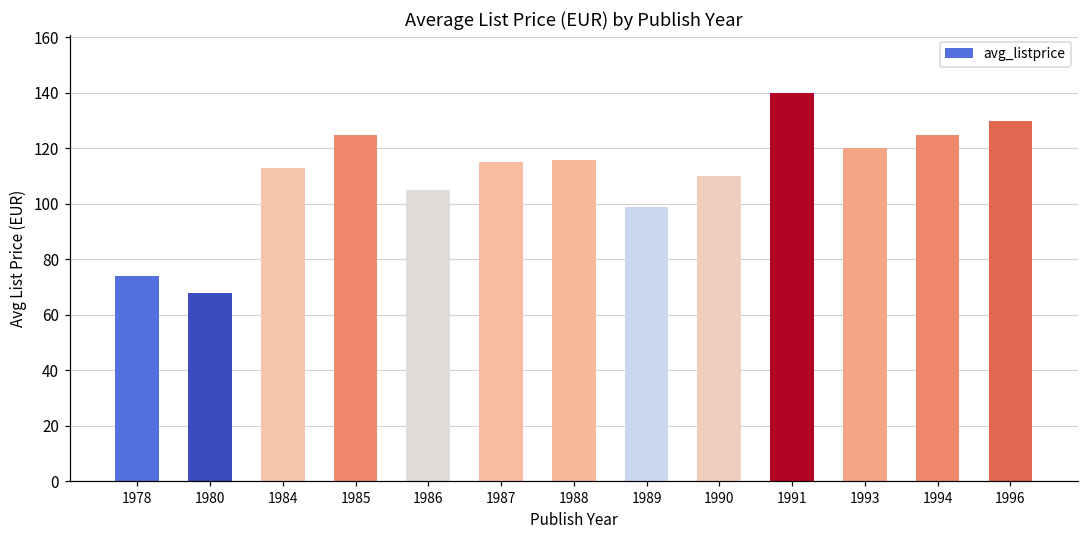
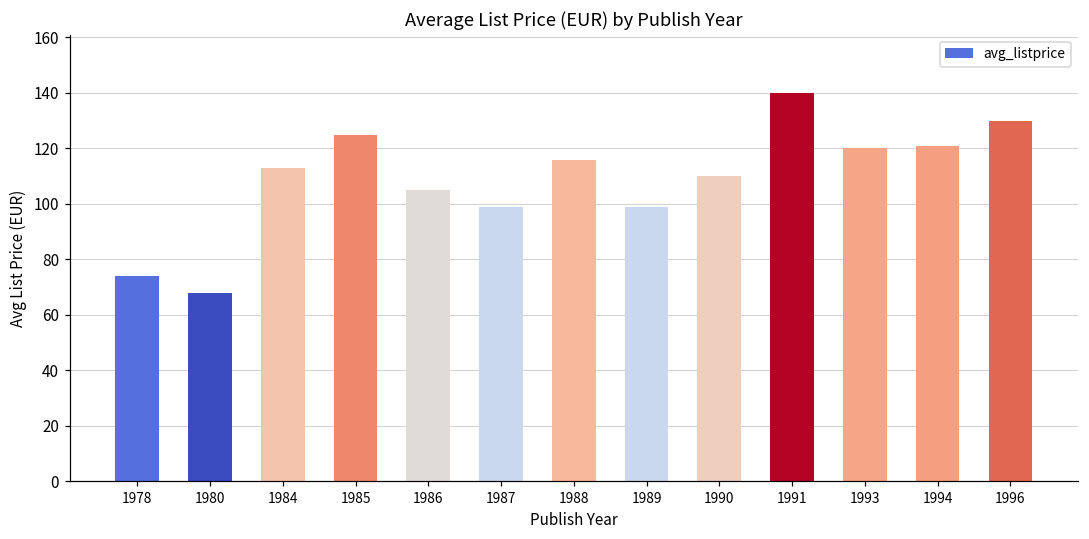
  {
    "1978": 74,
    "1980": 68,
    "1984": 113,
    "1985": 125,
    "1986": 105,
-   "1987": 115,
+   "1987": 99,
    "1988": 116,
    "1989": 99,
    "1990": 110,
    "1991": 140,
    "1993": 120,
-   "1994": 125,
+   "1994": 121,
    "1996": 130
  }
